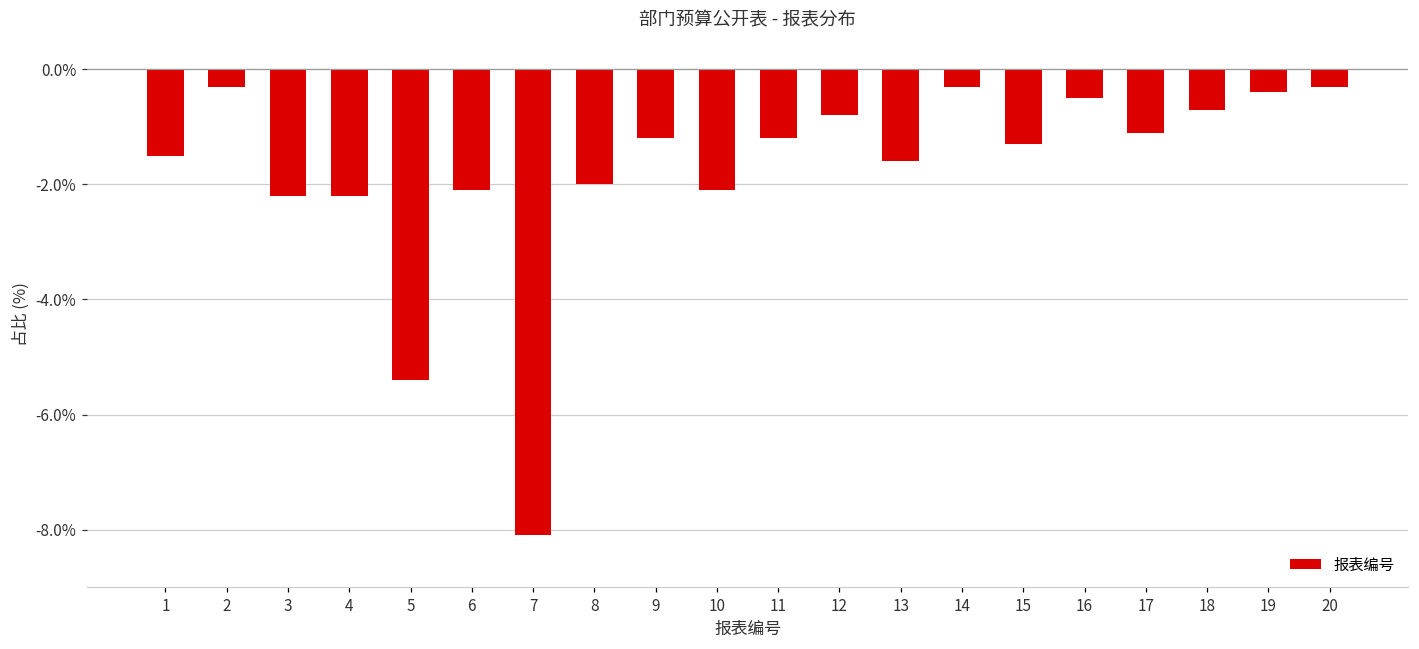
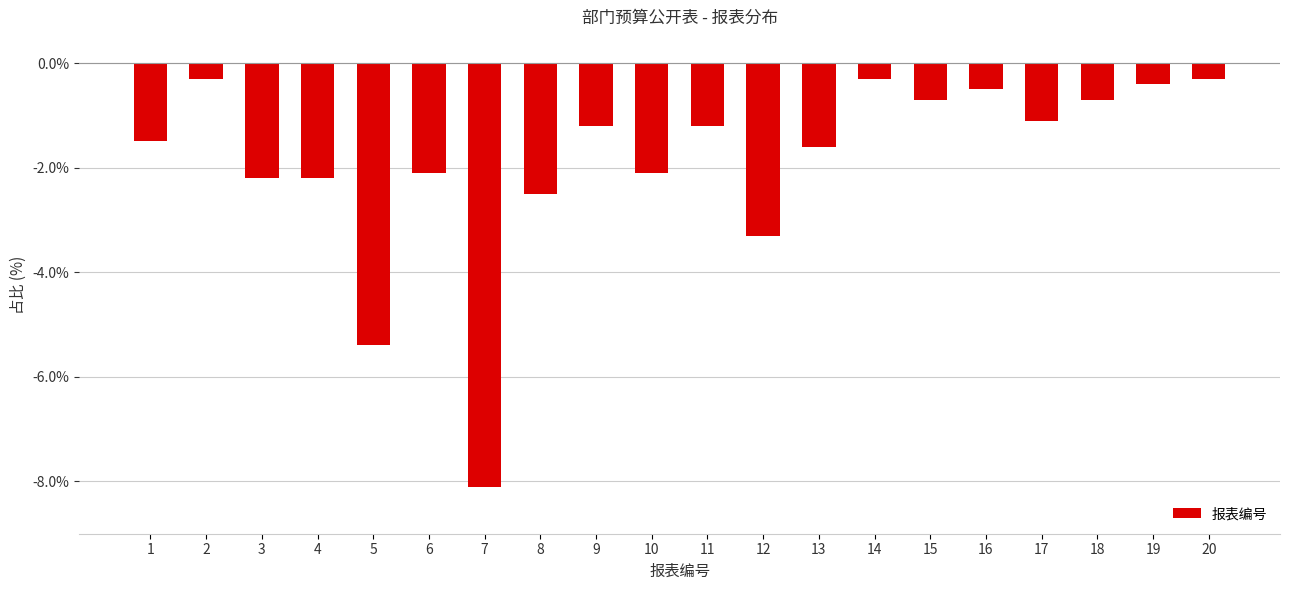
  {
    "1": "-1.5%",
    "2": "-0.3%",
    "3": "-2.2%",
    "4": "-2.2%",
    "5": "-5.4%",
    "6": "-2.1%",
    "7": "-8.1%",
-   "8": "-2.0%",
+   "8": "-2.5%",
    "9": "-1.2%",
    "10": "-2.1%",
    "11": "-1.2%",
-   "12": "-0.8%",
+   "12": "-3.3%",
    "13": "-1.6%",
    "14": "-0.3%",
-   "15": "-1.3%",
+   "15": "-0.7%",
    "16": "-0.5%",
    "17": "-1.1%",
    "18": "-0.7%",
    "19": "-0.4%",
    "20": "-0.3%"
  }
